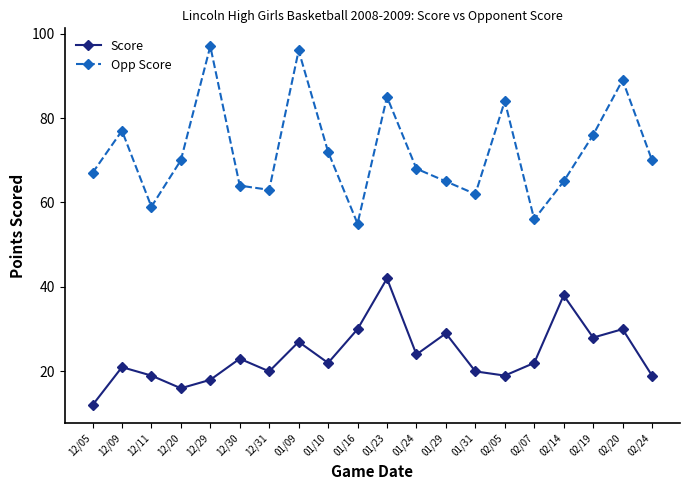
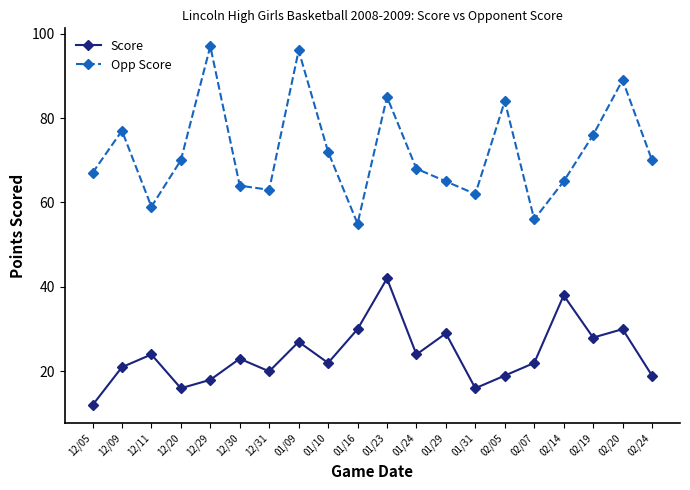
  {
    "Score": {
      "12/05": 12,
      "12/09": 21,
-     "12/11": 19,
+     "12/11": 24,
      "12/20": 16,
      "12/29": 18,
      "12/30": 23,
      "12/31": 20,
      "01/09": 27,
      "01/10": 22,
      "01/16": 30,
      "01/23": 42,
      "01/24": 24,
      "01/29": 29,
-     "01/31": 20,
+     "01/31": 16,
      "02/05": 19,
      "02/07": 22,
      "02/14": 38,
      "02/19": 28,
      "02/20": 30,
      "02/24": 19
    },
    "Opp Score": {
      "12/05": 67,
      "12/09": 77,
      "12/11": 59,
      "12/20": 70,
      "12/29": 97,
      "12/30": 64,
      "12/31": 63,
      "01/09": 96,
      "01/10": 72,
      "01/16": 55,
      "01/23": 85,
      "01/24": 68,
      "01/29": 65,
      "01/31": 62,
      "02/05": 84,
      "02/07": 56,
      "02/14": 65,
      "02/19": 76,
      "02/20": 89,
      "02/24": 70
    }
  }
